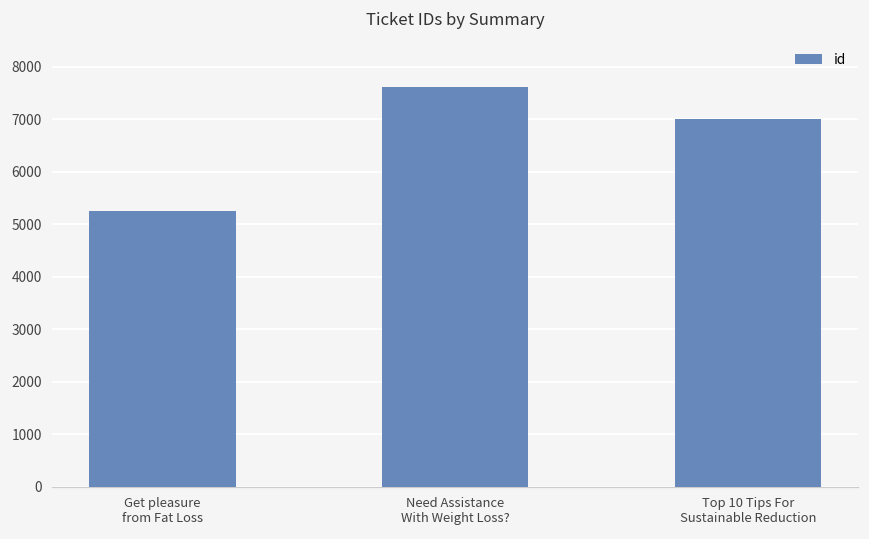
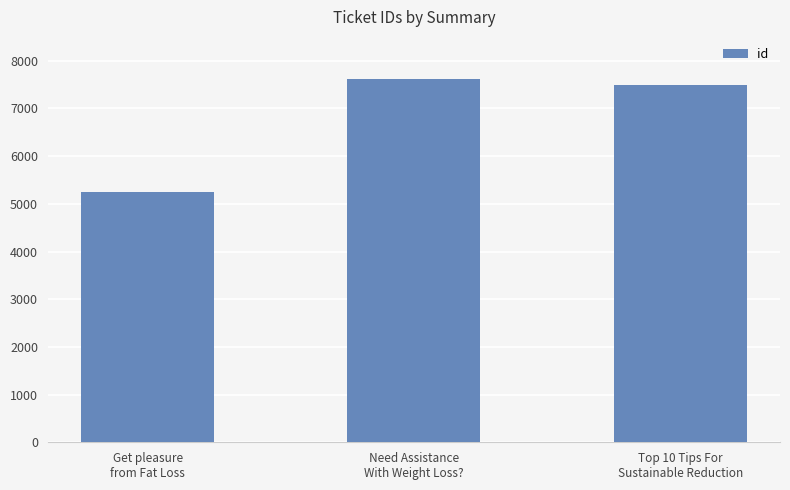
  {
    "Get pleasure from Fat Loss": 5300,
    "Need Assistance With Weight Loss?": 7600,
-   "Top 10 Tips For Sustainable Reduction": 7000
+   "Top 10 Tips For Sustainable Reduction": 7500
  }
